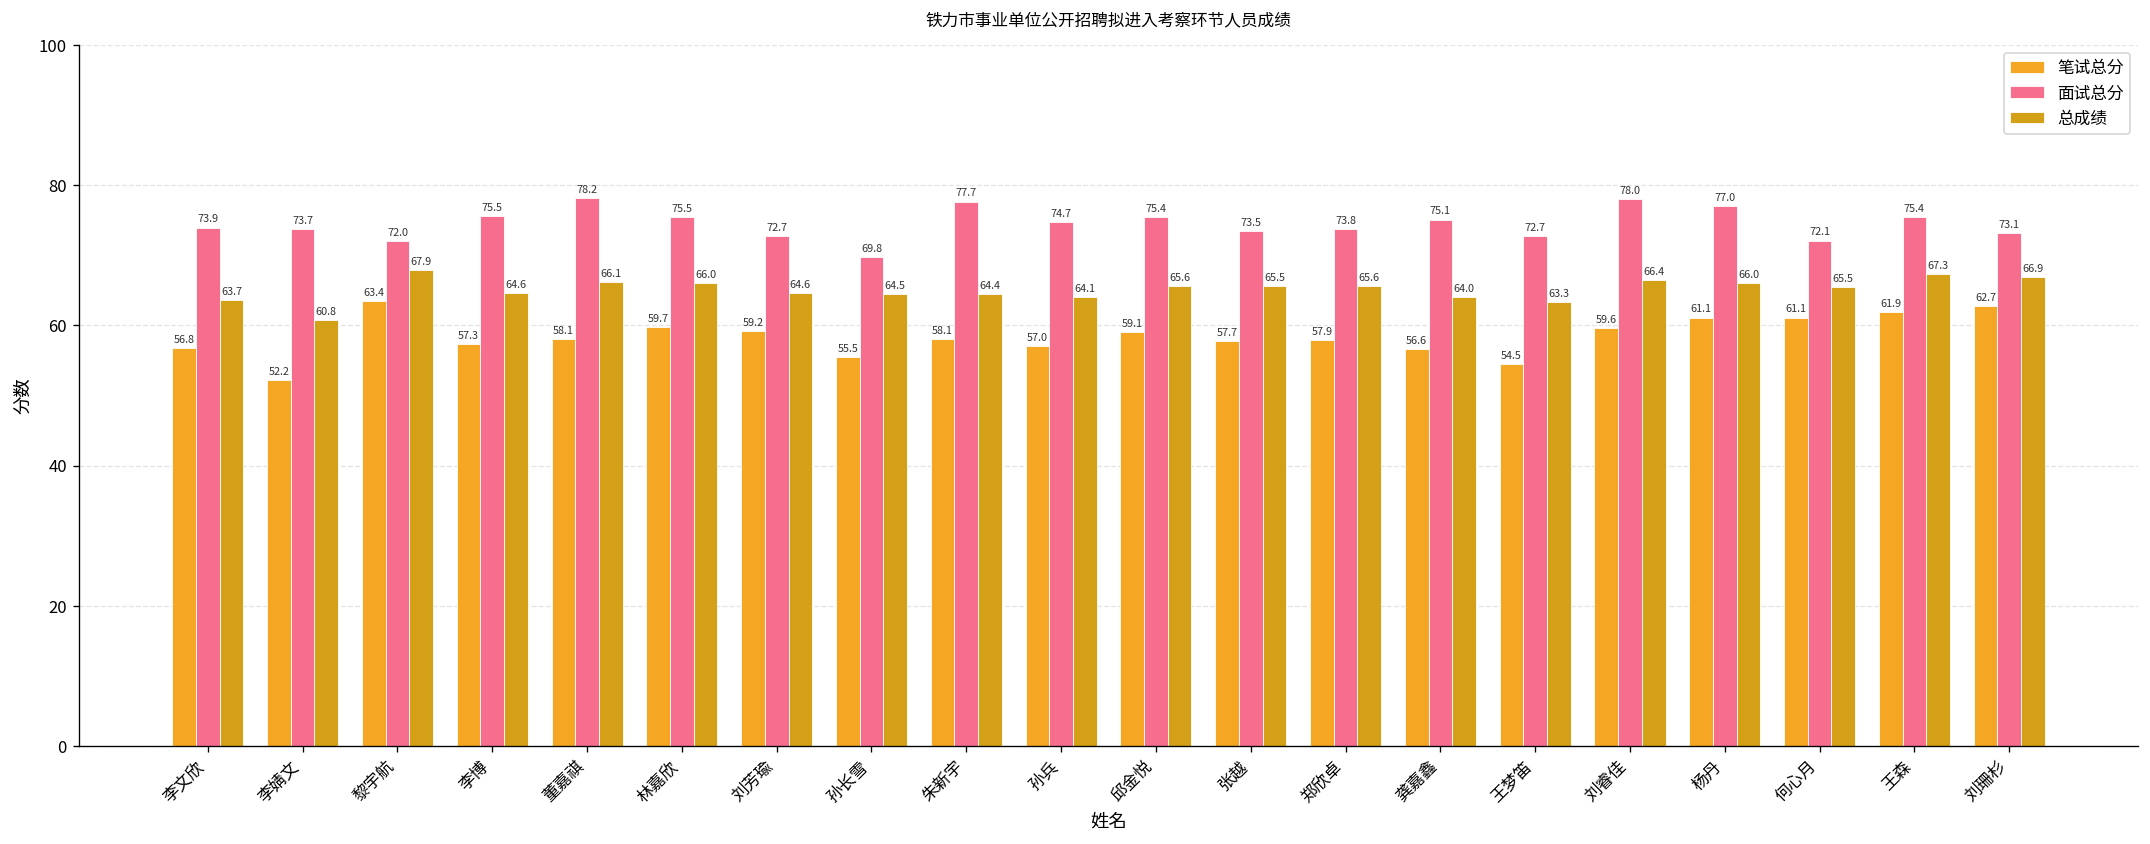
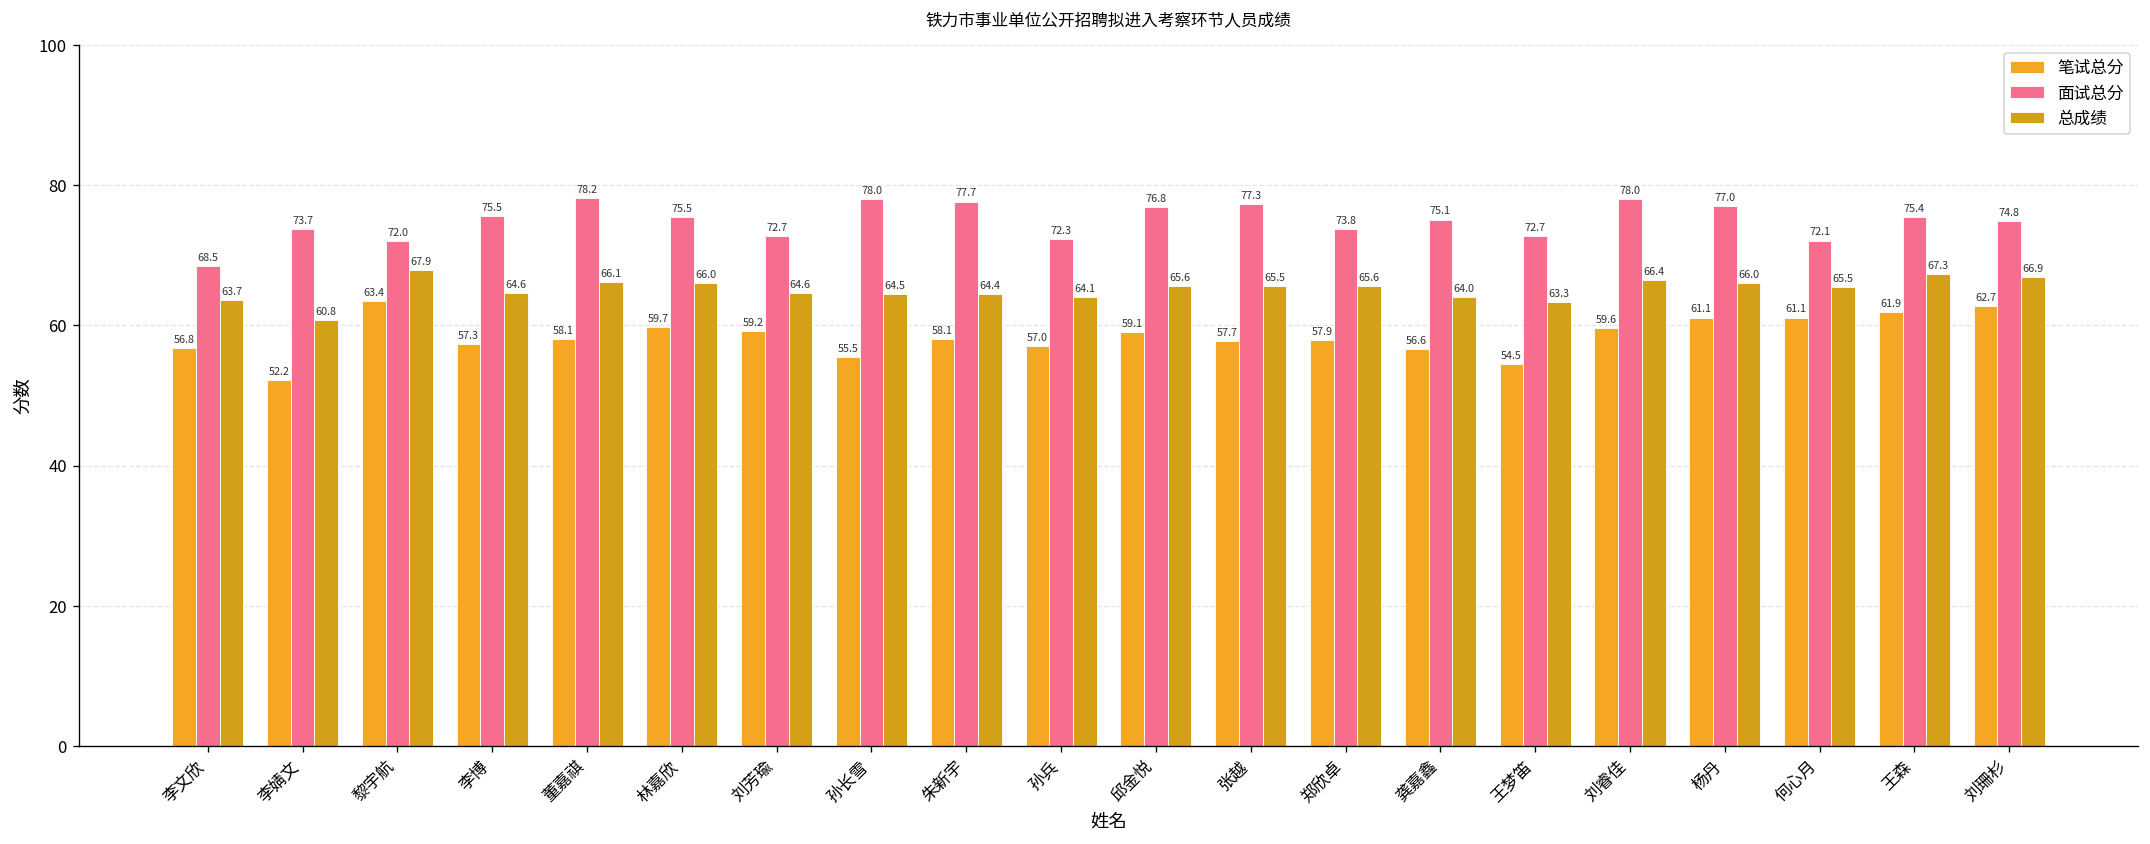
  {
    "面试总分": {
-     "李文欣": 73.9,
+     "李文欣": 68.5,
      "李婧文": 73.7,
      "黎宇航": 72.0,
      "李博": 75.5,
      "董嘉祺": 78.2,
      "林嘉欣": 75.5,
      "刘芳瑜": 72.7,
-     "孙长雪": 69.8,
+     "孙长雪": 78.0,
      "朱新宇": 77.7,
-     "孙兵": 74.7,
-     "邱金悦": 75.4,
-     "张越": 73.5,
+     "孙兵": 72.3,
+     "邱金悦": 76.8,
+     "张越": 77.3,
      "郑欣卓": 73.8,
      "龚嘉鑫": 75.1,
      "王梦笛": 72.7,
      "刘睿佳": 78.0,
      "杨丹": 77.0,
      "何心月": 72.1,
      "王森": 75.4,
-     "刘珊杉": 73.1
+     "刘珊杉": 74.8
    }
  }
